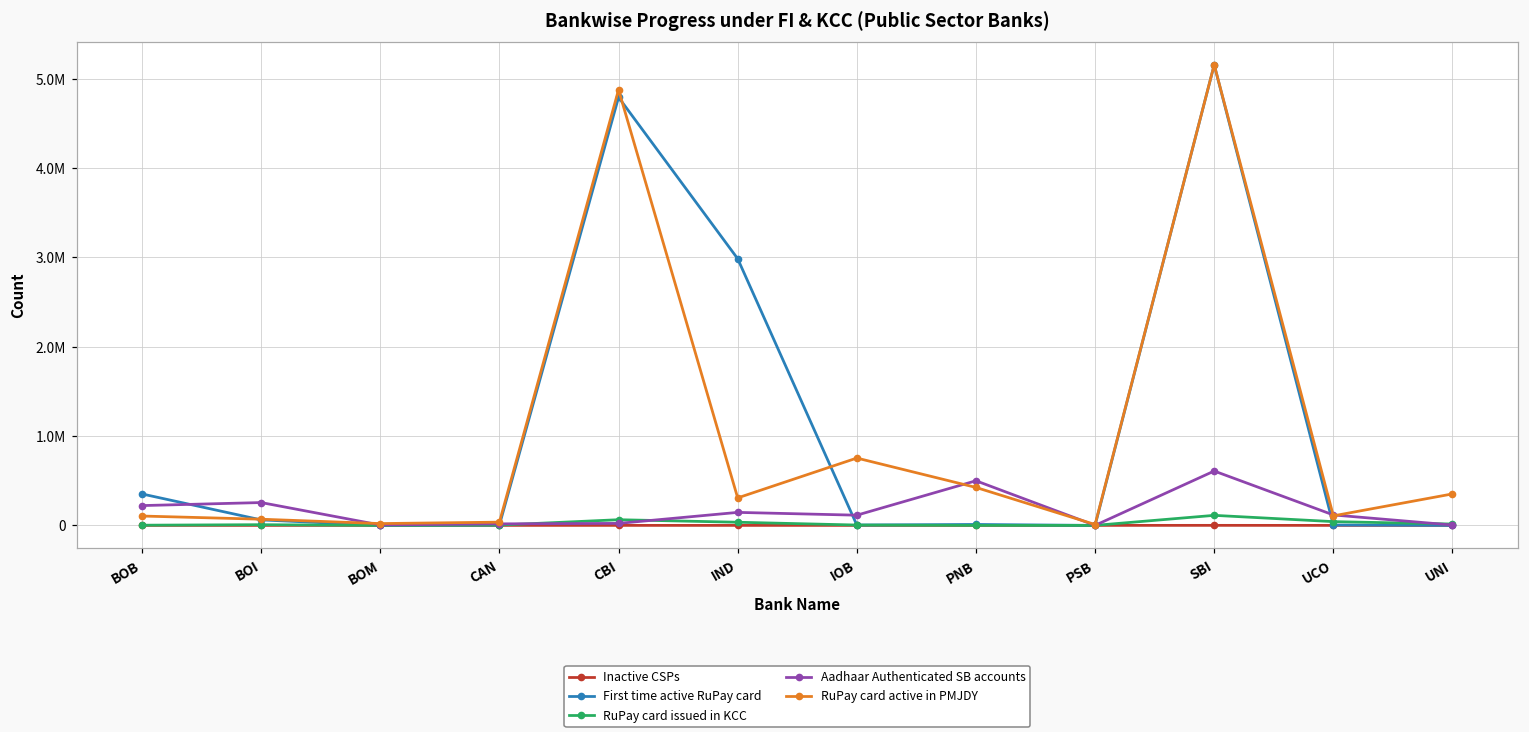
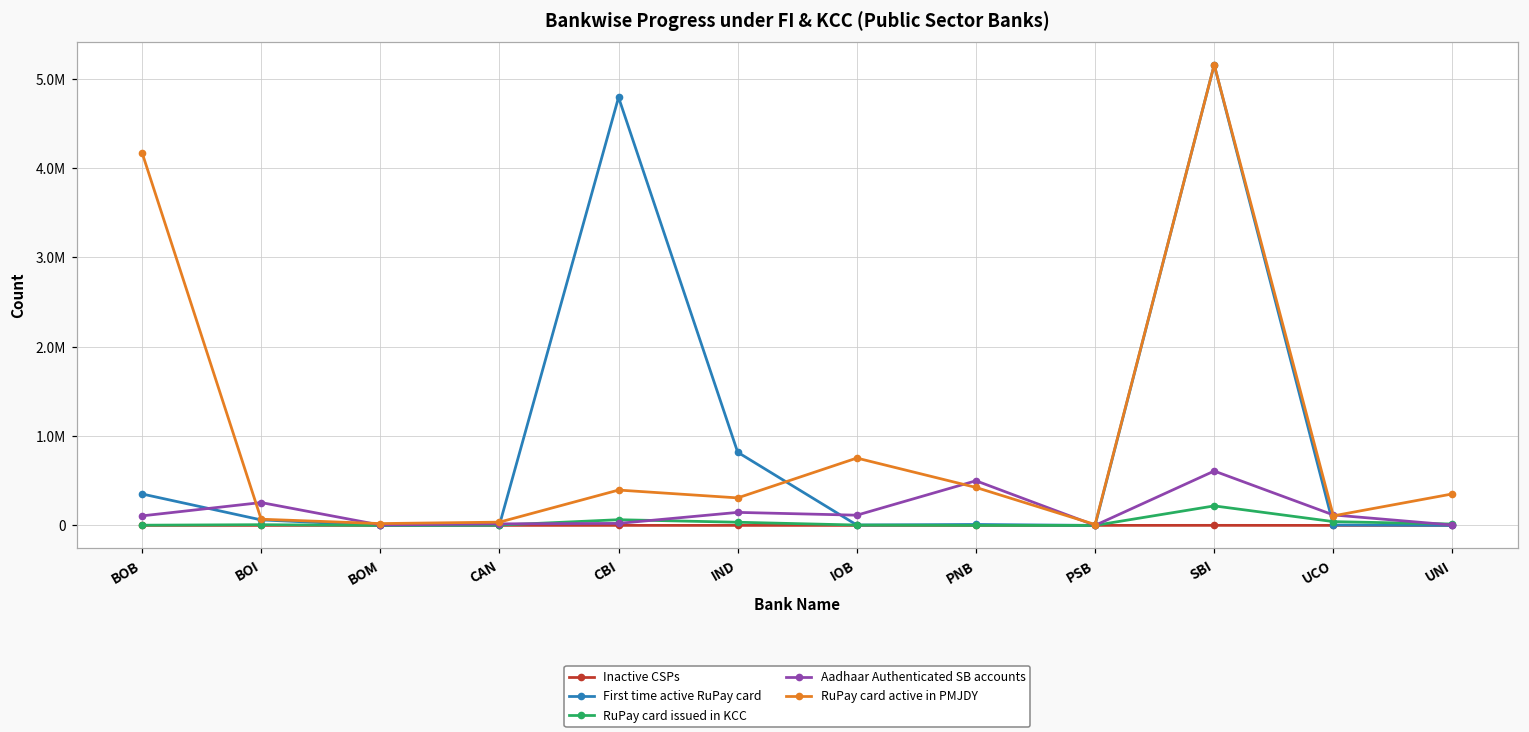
  {
    "Inactive CSPs": {
      "IND": 0,
      "SBI": 0
    },
    "First time active RuPay card": {
      "BOB": 400000,
      "CBI": 4800000,
-     "IND": 3000000
+     "IND": 800000
    },
    "RuPay card issued in KCC": {
      "CBI": 100000,
      "IND": 0,
-     "SBI": 100000,
+     "SBI": 200000,
      "UCO": 0
    },
    "Aadhaar Authenticated SB accounts": {
-     "BOB": 200000,
+     "BOB": 100000,
      "BOI": 300000,
      "IND": 100000,
      "IOB": 100000,
      "PNB": 500000,
      "SBI": 600000
    },
    "RuPay card active in PMJDY": {
-     "BOB": 100000,
-     "CBI": 4900000,
+     "BOB": 4200000,
+     "CBI": 400000,
      "IND": 300000,
      "IOB": 800000,
      "PNB": 400000,
      "UNI": 400000
    }
  }
